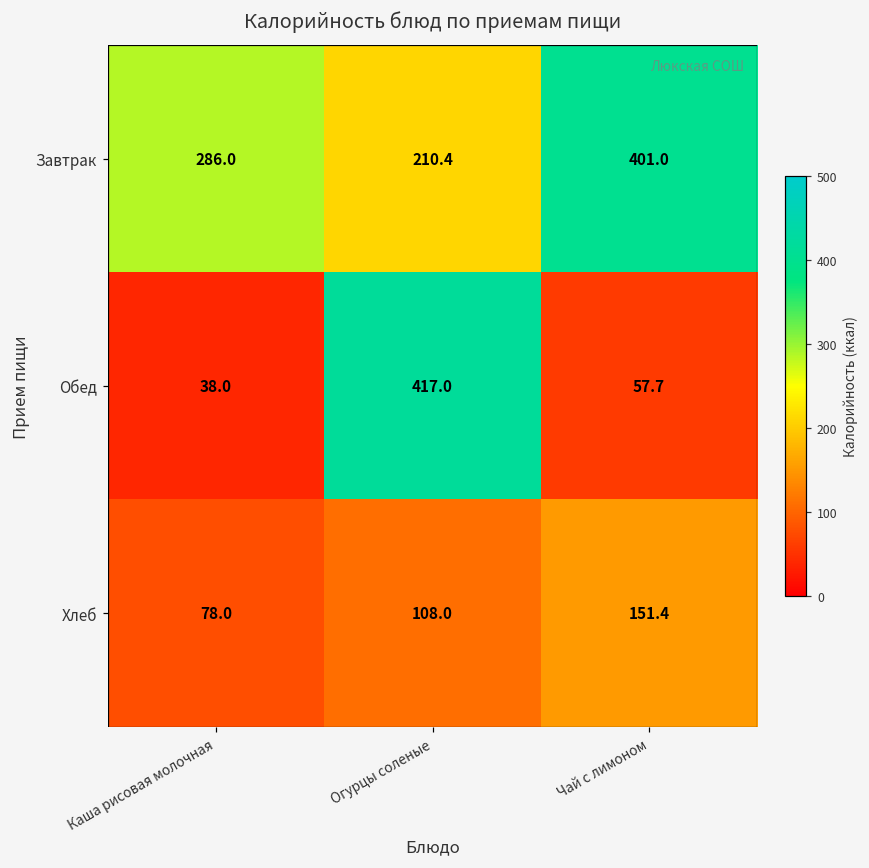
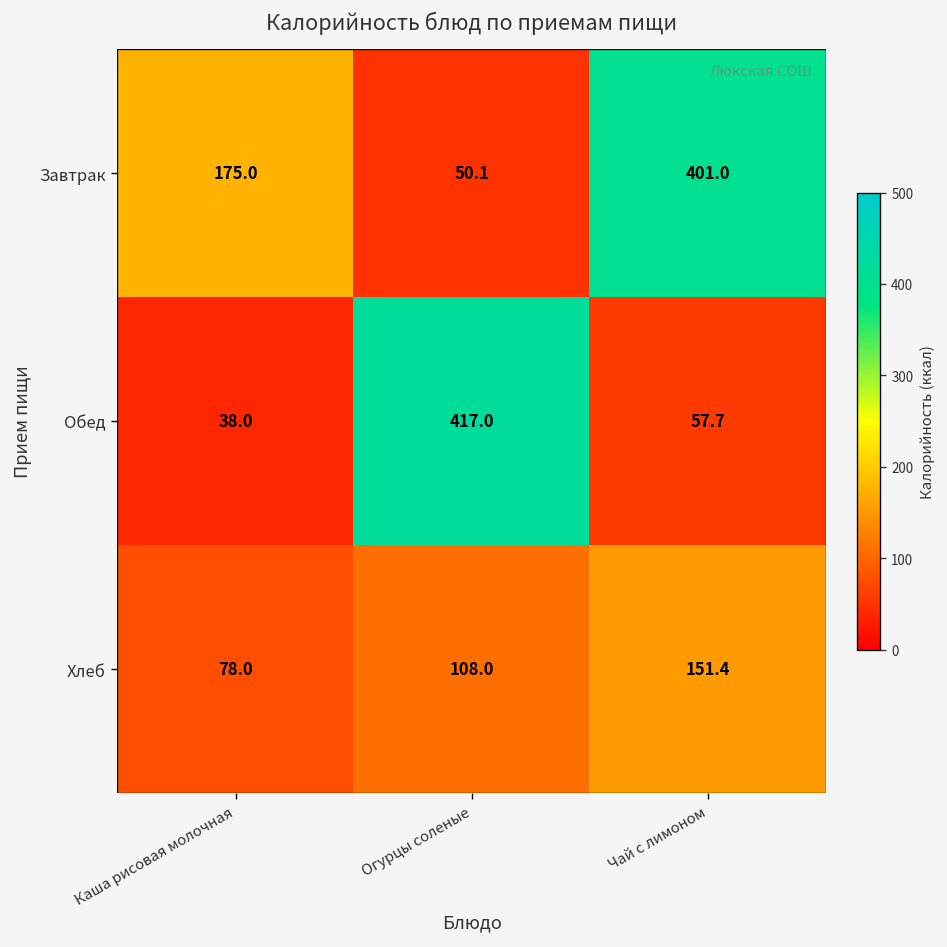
  {
    "Завтрак": {
-     "Каша рисовая молочная": 286.0,
-     "Огурцы соленые": 210.4
+     "Каша рисовая молочная": 175.0,
+     "Огурцы соленые": 50.1
    },
    "Обед": {
      "Каша рисовая молочная": 38.0,
      "Огурцы соленые": 417.0,
      "Чай с лимоном": 57.7
    },
    "Хлеб": {
      "Каша рисовая молочная": 78.0,
      "Огурцы соленые": 108.0,
      "Чай с лимоном": 151.4
    }
  }
